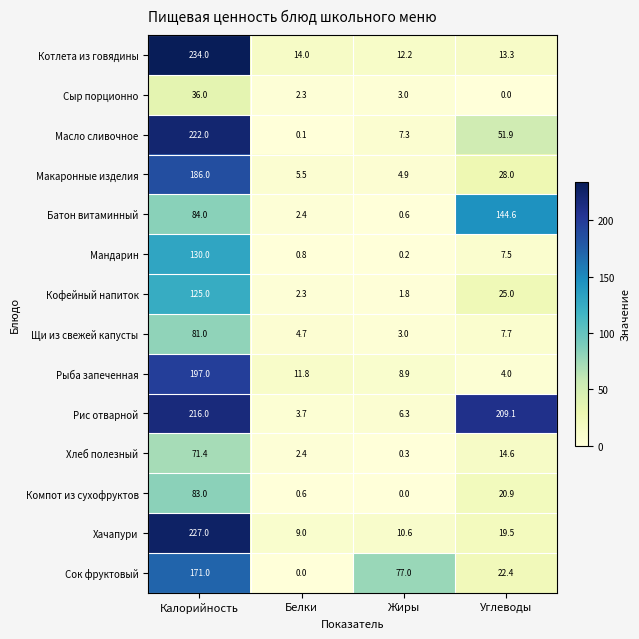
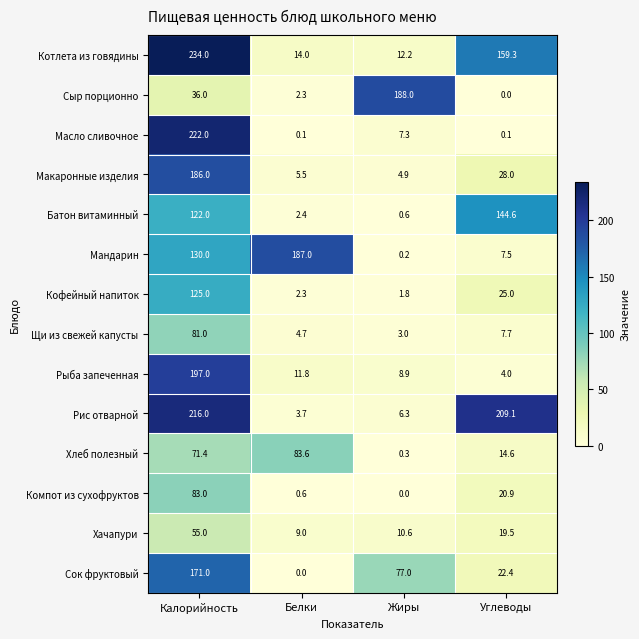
  {
    "Котлета из говядины": {
      "Калорийность": 234.0,
      "Белки": 14.0,
      "Жиры": 12.2,
-     "Углеводы": 13.3
+     "Углеводы": 159.3
    },
    "Сыр порционно": {
      "Калорийность": 36.0,
      "Белки": 2.3,
-     "Жиры": 3.0,
+     "Жиры": 188.0,
      "Углеводы": 0.0
    },
    "Масло сливочное": {
      "Калорийность": 222.0,
      "Белки": 0.1,
      "Жиры": 7.3,
-     "Углеводы": 51.9
+     "Углеводы": 0.1
    },
    "Макаронные изделия": {
      "Калорийность": 186.0,
      "Белки": 5.5,
      "Жиры": 4.9,
      "Углеводы": 28.0
    },
    "Батон витаминный": {
-     "Калорийность": 84.0,
+     "Калорийность": 122.0,
      "Белки": 2.4,
      "Жиры": 0.6,
      "Углеводы": 144.6
    },
    "Мандарин": {
      "Калорийность": 130.0,
-     "Белки": 0.8,
+     "Белки": 187.0,
      "Жиры": 0.2,
      "Углеводы": 7.5
    },
    "Кофейный напиток": {
      "Калорийность": 125.0,
      "Белки": 2.3,
      "Жиры": 1.8,
      "Углеводы": 25.0
    },
    "Щи из свежей капусты": {
      "Калорийность": 81.0,
      "Белки": 4.7,
      "Жиры": 3.0,
      "Углеводы": 7.7
    },
    "Рыба запеченная": {
      "Калорийность": 197.0,
      "Белки": 11.8,
      "Жиры": 8.9,
      "Углеводы": 4.0
    },
    "Рис отварной": {
      "Калорийность": 216.0,
      "Белки": 3.7,
      "Жиры": 6.3,
      "Углеводы": 209.1
    },
    "Хлеб полезный": {
      "Калорийность": 71.4,
-     "Белки": 2.4,
+     "Белки": 83.6,
      "Жиры": 0.3,
      "Углеводы": 14.6
    },
    "Компот из сухофруктов": {
      "Калорийность": 83.0,
      "Белки": 0.6,
      "Жиры": 0.0,
      "Углеводы": 20.9
    },
    "Хачапури": {
-     "Калорийность": 227.0,
+     "Калорийность": 55.0,
      "Белки": 9.0,
      "Жиры": 10.6,
      "Углеводы": 19.5
    },
    "Сок фруктовый": {
      "Калорийность": 171.0,
      "Белки": 0.0,
      "Жиры": 77.0,
      "Углеводы": 22.4
    }
  }
